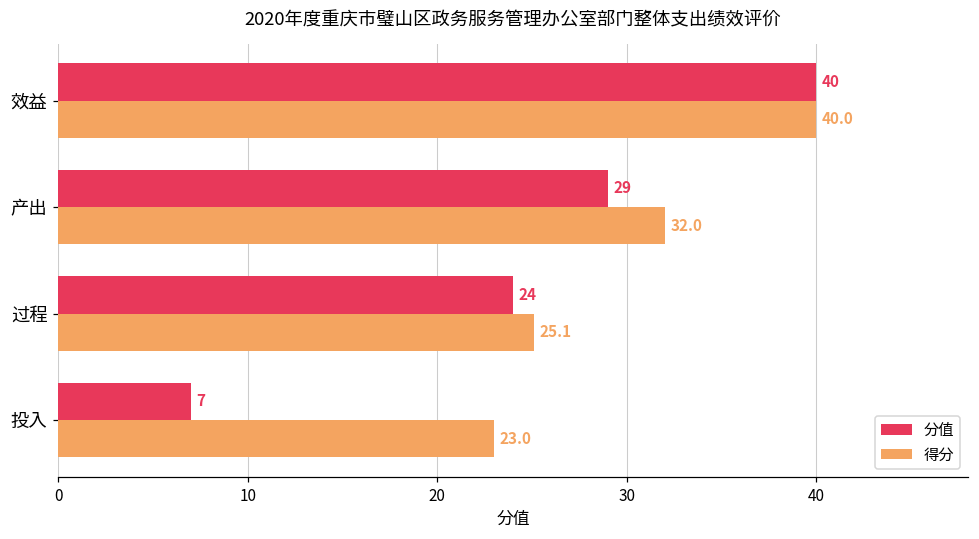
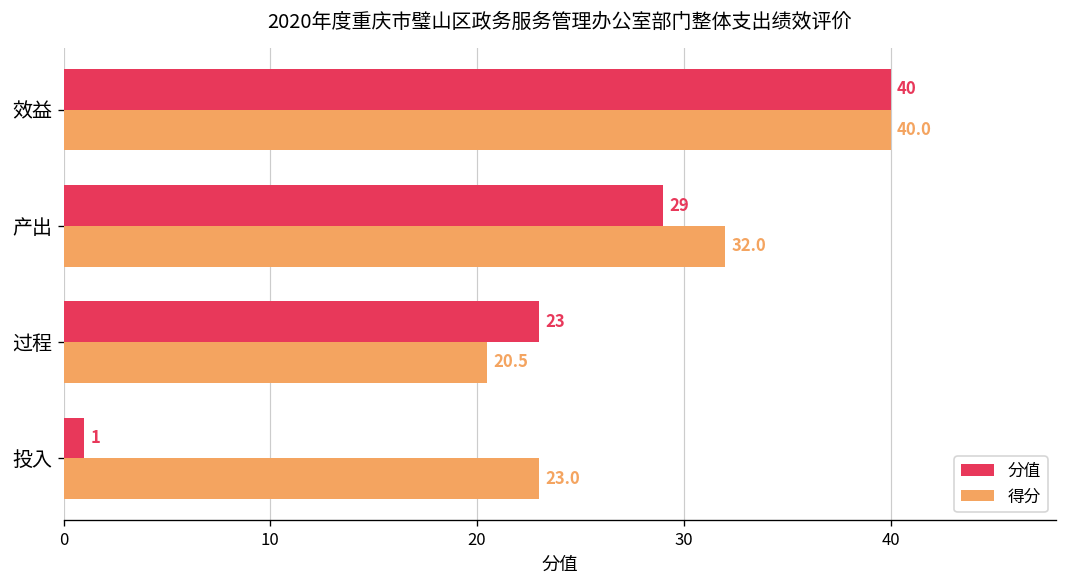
  {
    "分值": {
      "效益": 40,
      "产出": 29,
-     "过程": 24,
-     "投入": 7
+     "过程": 23,
+     "投入": 1
    },
    "得分": {
      "效益": 40.0,
      "产出": 32.0,
-     "过程": 25.1,
+     "过程": 20.5,
      "投入": 23.0
    }
  }
